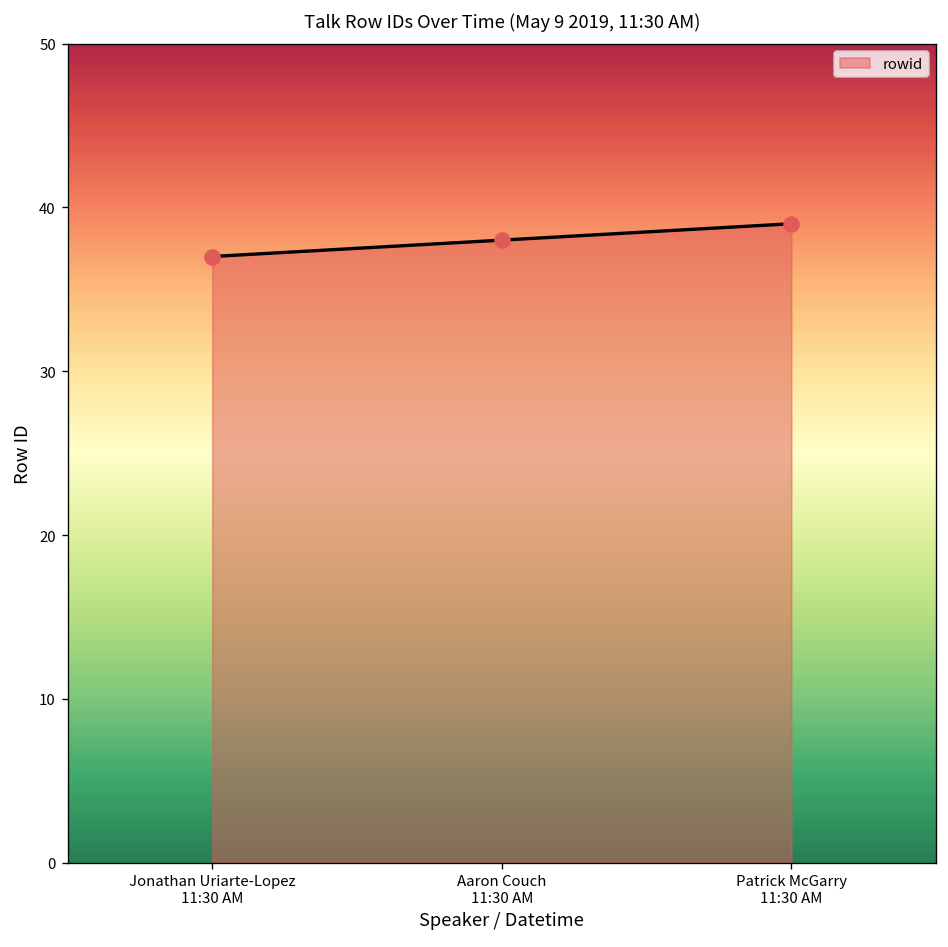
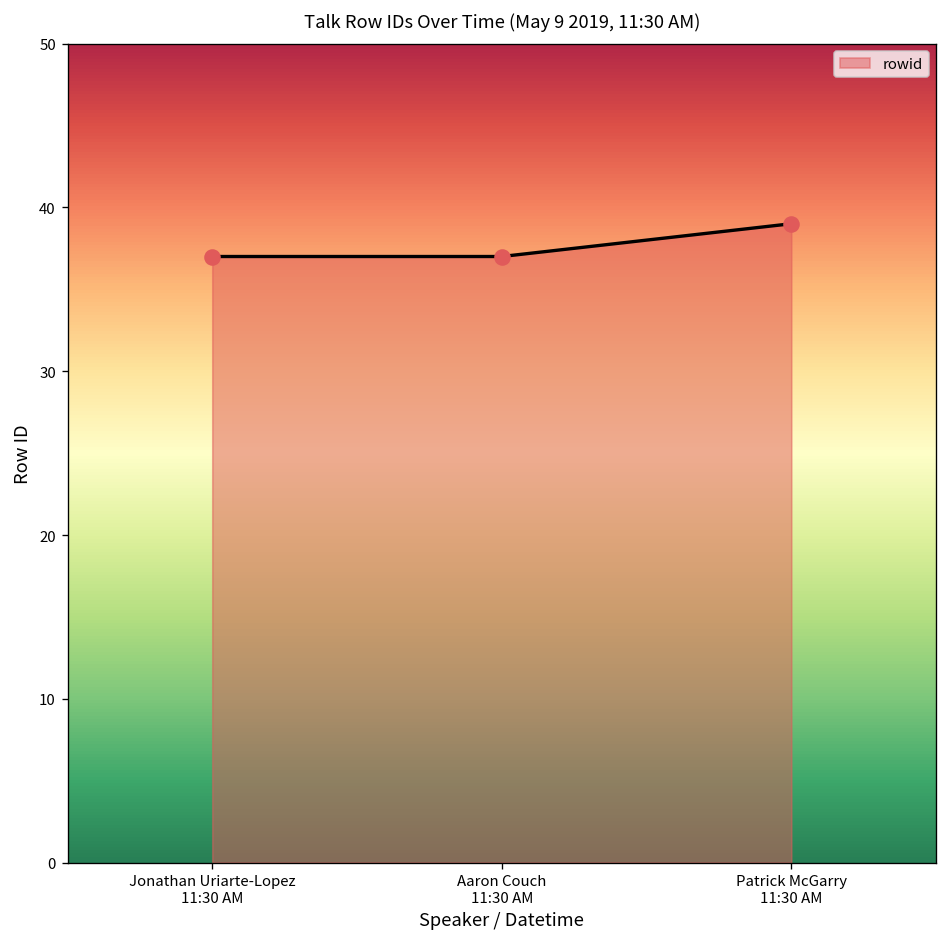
  {
    "Jonathan Uriarte-Lopez 11:30 AM": 37,
-   "Aaron Couch 11:30 AM": 38,
+   "Aaron Couch 11:30 AM": 37,
    "Patrick McGarry 11:30 AM": 39
  }
